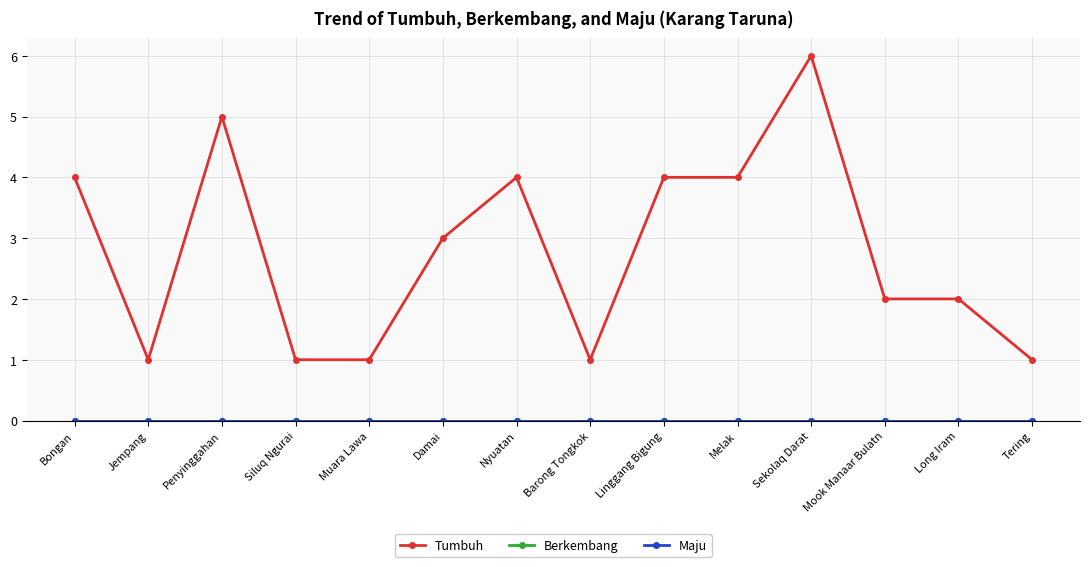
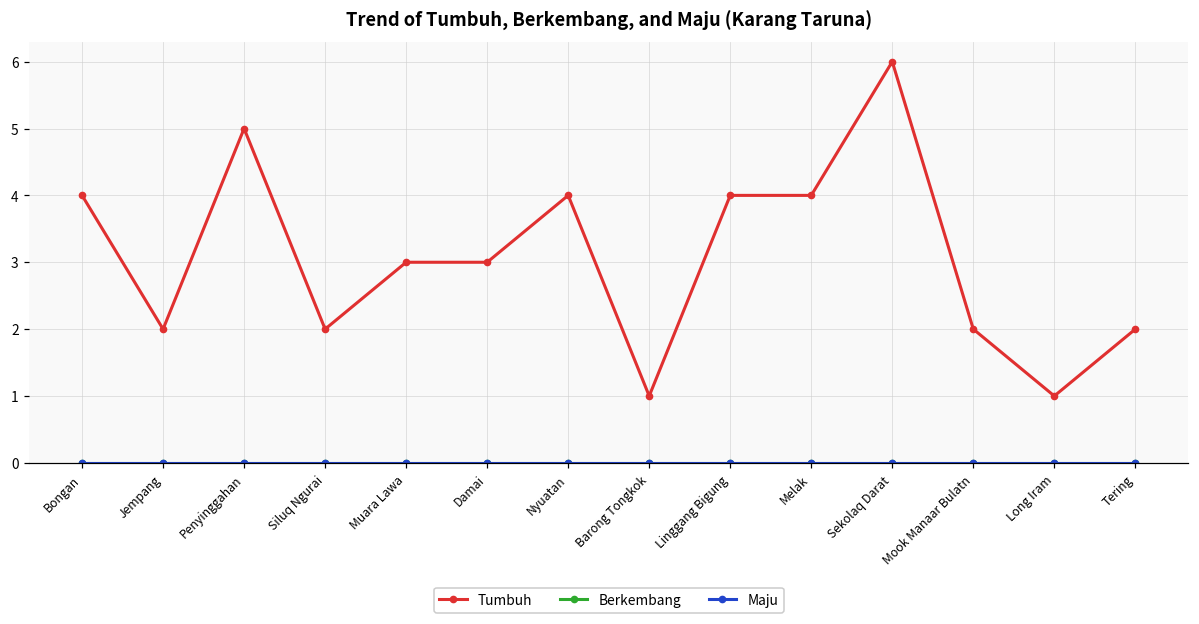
  {
    "Tumbuh": {
      "Bongan": 4,
-     "Jempang": 1,
+     "Jempang": 2,
      "Penyinggahan": 5,
-     "Siluq Ngurai": 1,
-     "Muara Lawa": 1,
+     "Siluq Ngurai": 2,
+     "Muara Lawa": 3,
      "Damai": 3,
      "Nyuatan": 4,
      "Barong Tongkok": 1,
      "Linggang Bigung": 4,
      "Melak": 4,
      "Sekolaq Darat": 6,
      "Mook Manaar Bulatn": 2,
-     "Long Iram": 2,
-     "Tering": 1
+     "Long Iram": 1,
+     "Tering": 2
    },
    "Maju": {
      "Bongan": 0,
      "Jempang": 0,
      "Penyinggahan": 0,
      "Siluq Ngurai": 0,
      "Muara Lawa": 0,
      "Damai": 0,
      "Nyuatan": 0,
      "Barong Tongkok": 0,
      "Linggang Bigung": 0,
      "Melak": 0,
      "Sekolaq Darat": 0,
      "Mook Manaar Bulatn": 0,
      "Long Iram": 0,
      "Tering": 0
    }
  }
